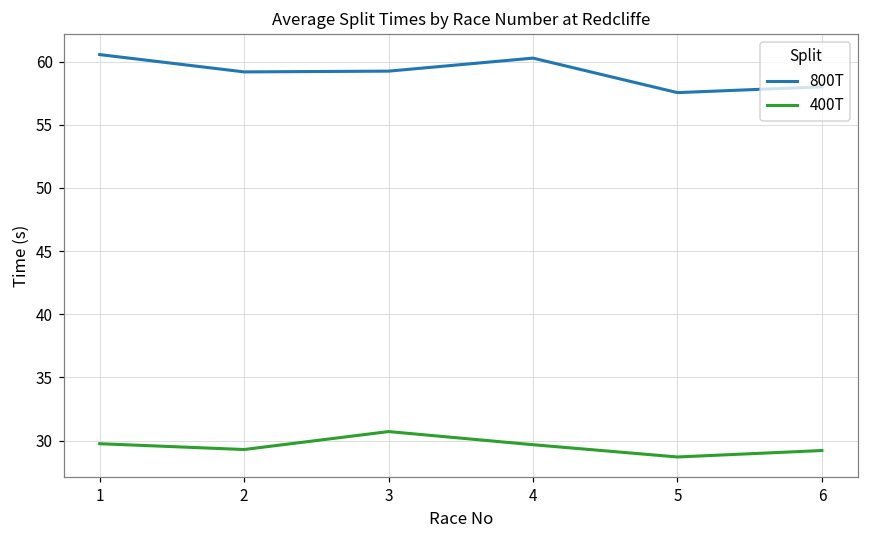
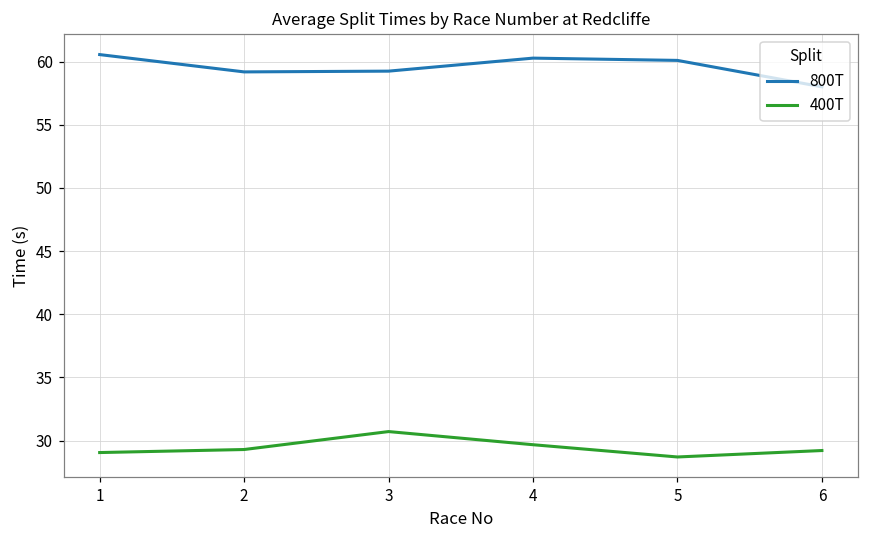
  {
    "800T": {
      "1": 60.6,
      "2": 59.2,
      "3": 59.2,
      "4": 60.3,
-     "5": 57.5
+     "5": 60.1
    },
    "400T": {
-     "1": 29.8,
+     "1": 29.1,
      "2": 29.3,
      "3": 30.7,
      "4": 29.7,
      "5": 28.7,
      "6": 29.2
    }
  }
